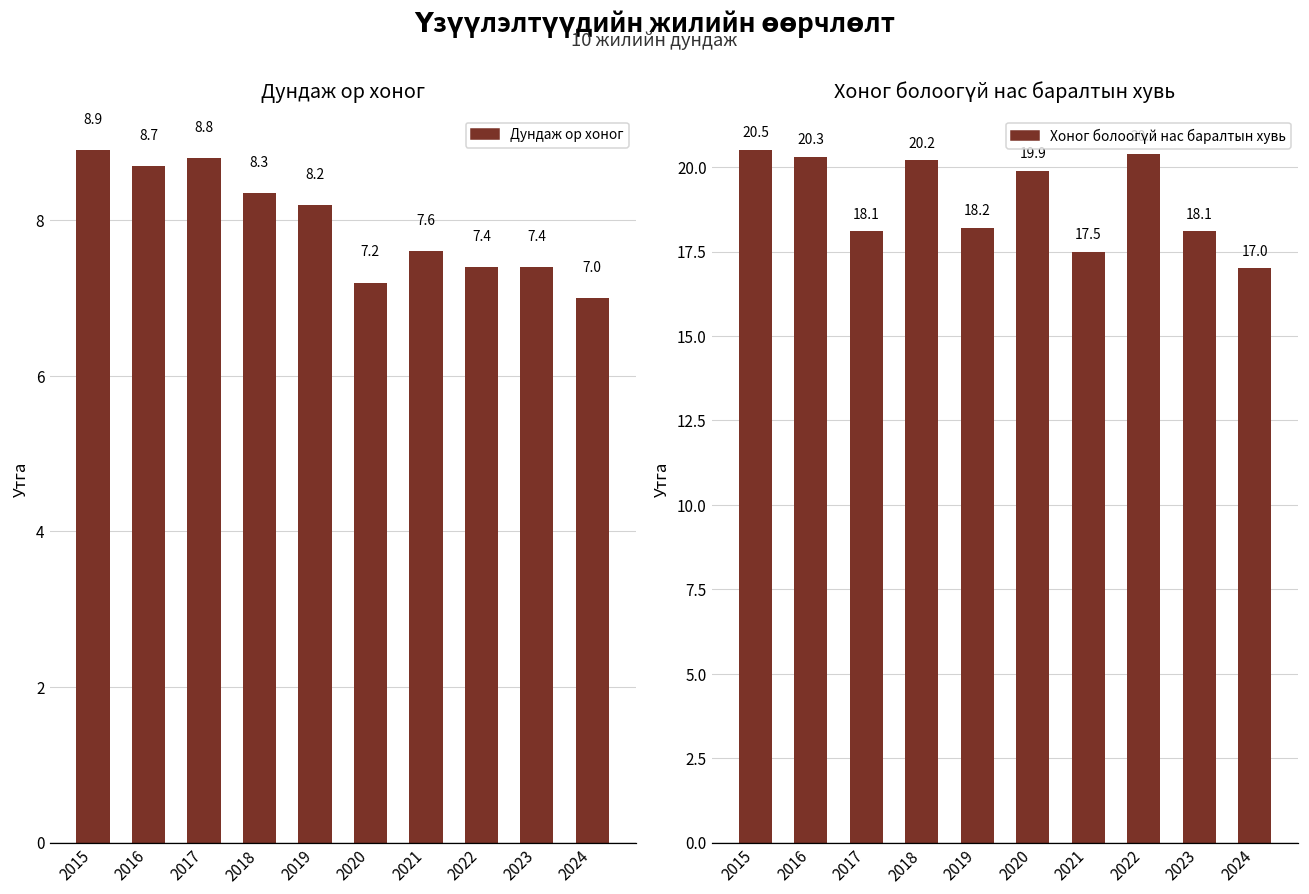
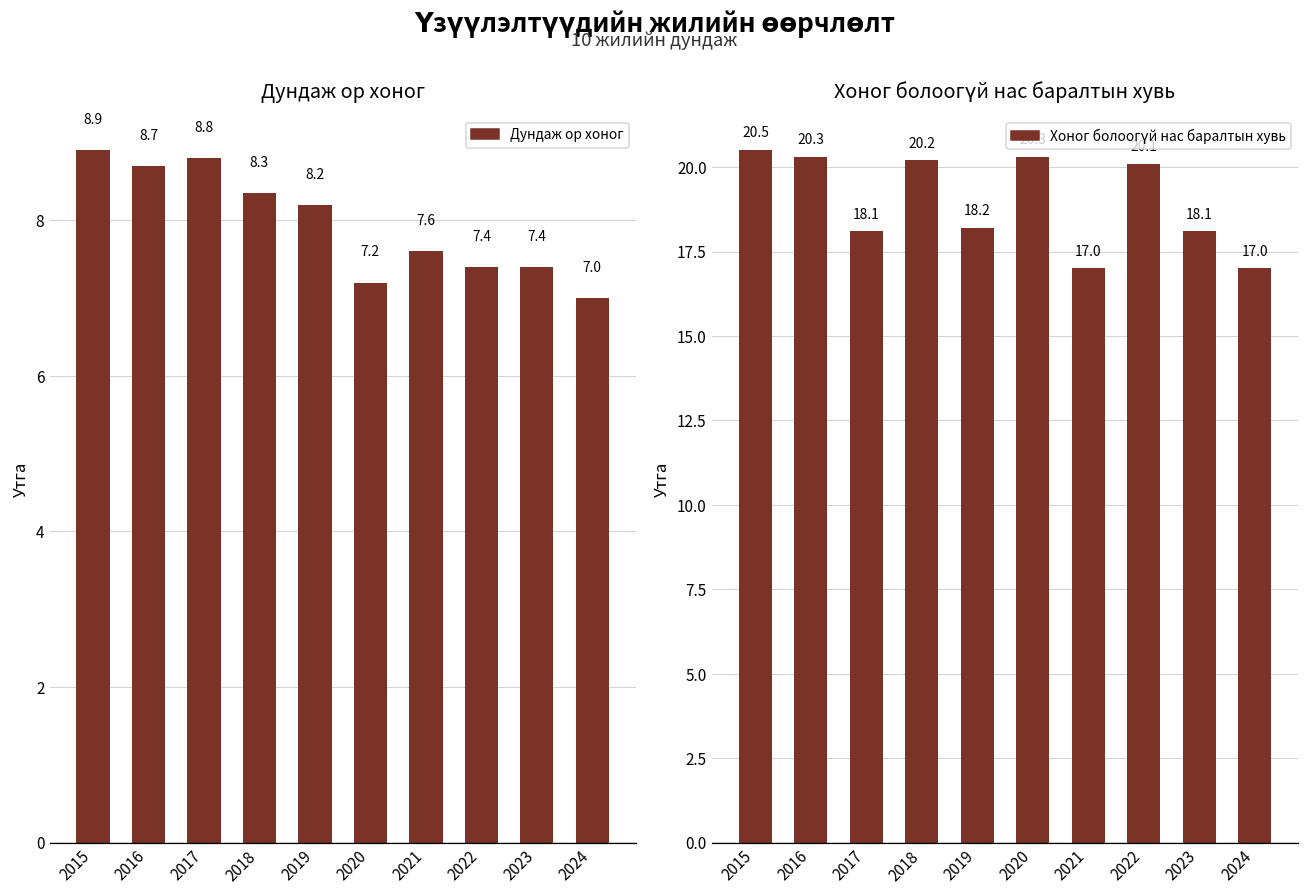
  {
    "Дундаж ор хоног": {
      "2015": 8.9,
      "2016": 8.7,
      "2017": 8.8,
      "2018": 8.3,
      "2019": 8.2,
      "2020": 7.2,
      "2021": 7.6,
      "2022": 7.4,
      "2023": 7.4,
      "2024": 7.0
    },
    "Хоног болоогүй нас баралтын хувь": {
      "2015": 20.5,
      "2016": 20.3,
      "2017": 18.1,
      "2018": 20.2,
      "2019": 18.2,
-     "2020": 19.9,
-     "2021": 17.5,
-     "2022": 20.4,
+     "2020": 20.3,
+     "2021": 17.0,
+     "2022": 20.1,
      "2023": 18.1,
      "2024": 17.0
    }
  }
